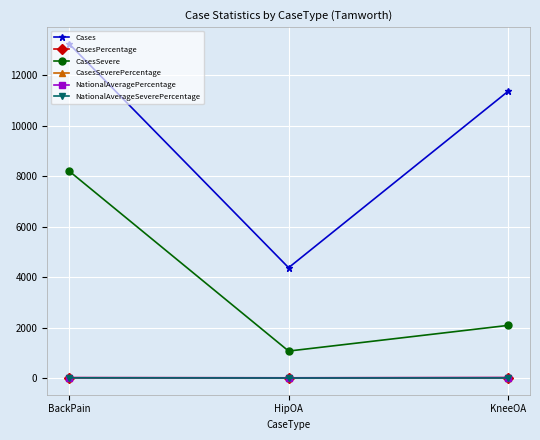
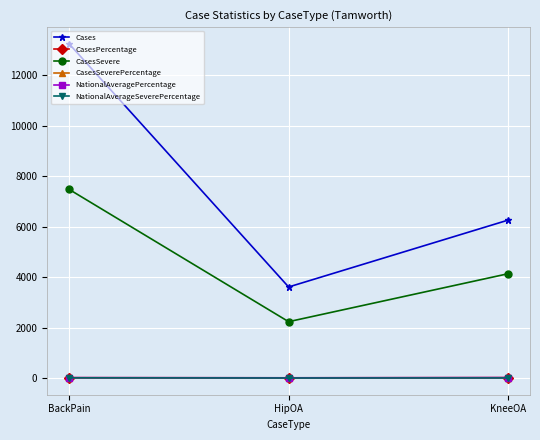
  {
    "Cases": {
-     "HipOA": 4400,
-     "KneeOA": 11400
+     "HipOA": 3600,
+     "KneeOA": 6300
    },
    "NationalAverageSeverePercentage": {
      "BackPain": 0,
      "HipOA": 0,
      "KneeOA": 0
    },
    "CasesSevere": {
-     "BackPain": 8200,
-     "HipOA": 1100,
-     "KneeOA": 2100
+     "BackPain": 7500,
+     "HipOA": 2200,
+     "KneeOA": 4100
    }
  }
